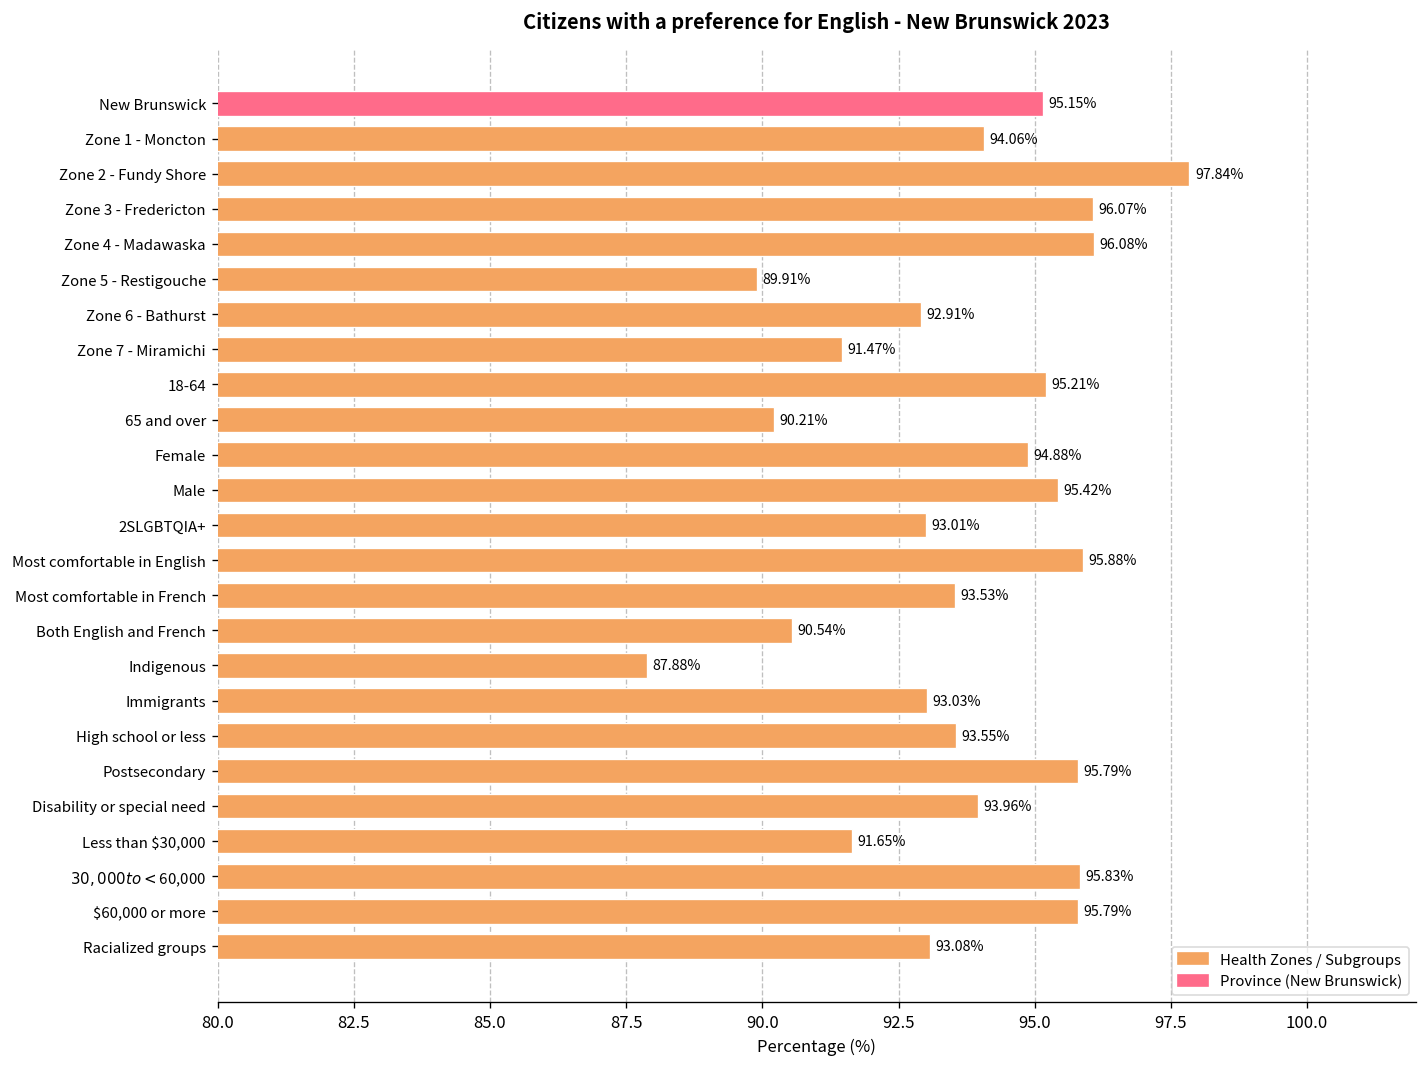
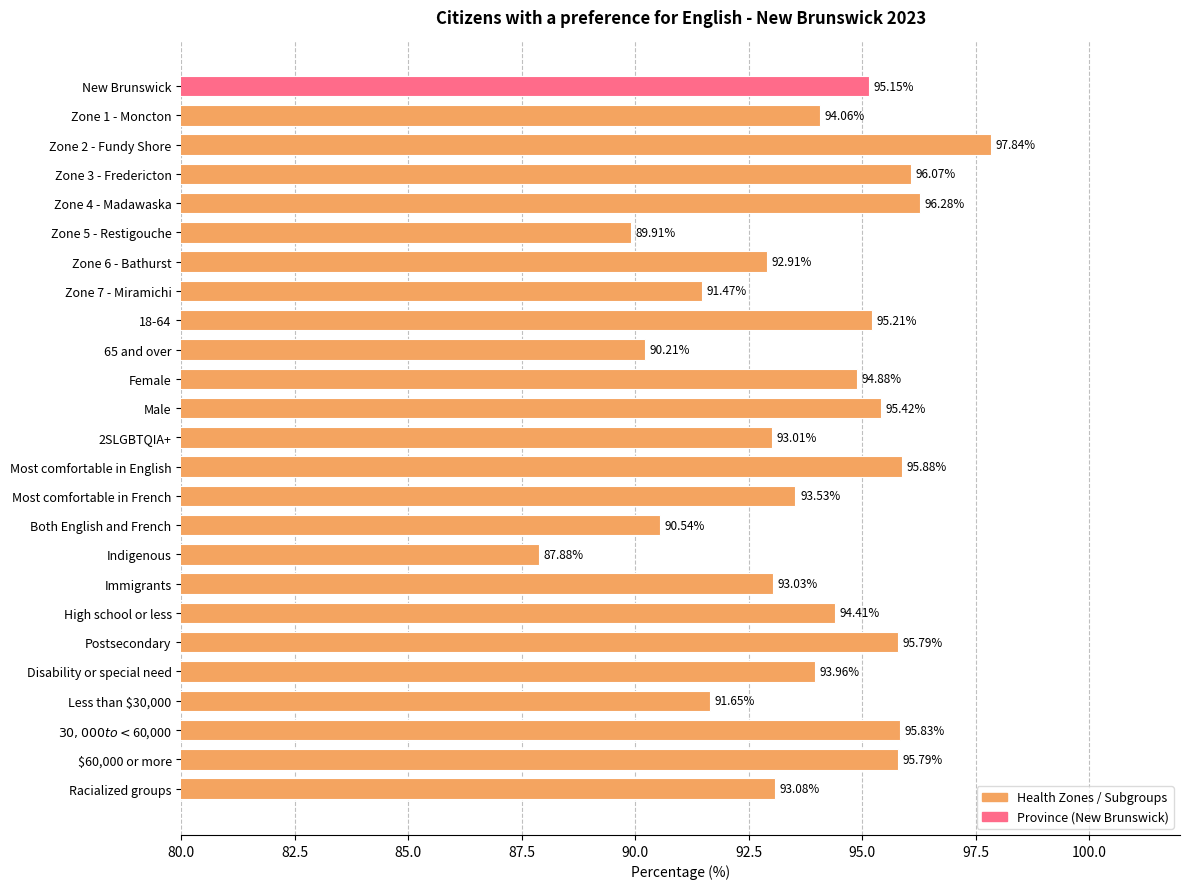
  {
    "New Brunswick": "95.15%",
    "Zone 1 - Moncton": "94.06%",
    "Zone 2 - Fundy Shore": "97.84%",
    "Zone 3 - Fredericton": "96.07%",
-   "Zone 4 - Madawaska": "96.08%",
+   "Zone 4 - Madawaska": "96.28%",
    "Zone 5 - Restigouche": "89.91%",
    "Zone 6 - Bathurst": "92.91%",
    "Zone 7 - Miramichi": "91.47%",
    "18-64": "95.21%",
    "65 and over": "90.21%",
    "Female": "94.88%",
    "Male": "95.42%",
    "2SLGBTQIA+": "93.01%",
    "Most comfortable in English": "95.88%",
    "Most comfortable in French": "93.53%",
    "Both English and French": "90.54%",
    "Indigenous": "87.88%",
    "Immigrants": "93.03%",
-   "High school or less": "93.55%",
+   "High school or less": "94.41%",
    "Postsecondary": "95.79%",
    "Disability or special need": "93.96%",
    "Less than $30,000": "91.65%",
    "$60,000 or more": "95.79%",
    "Racialized groups": "93.08%"
  }
